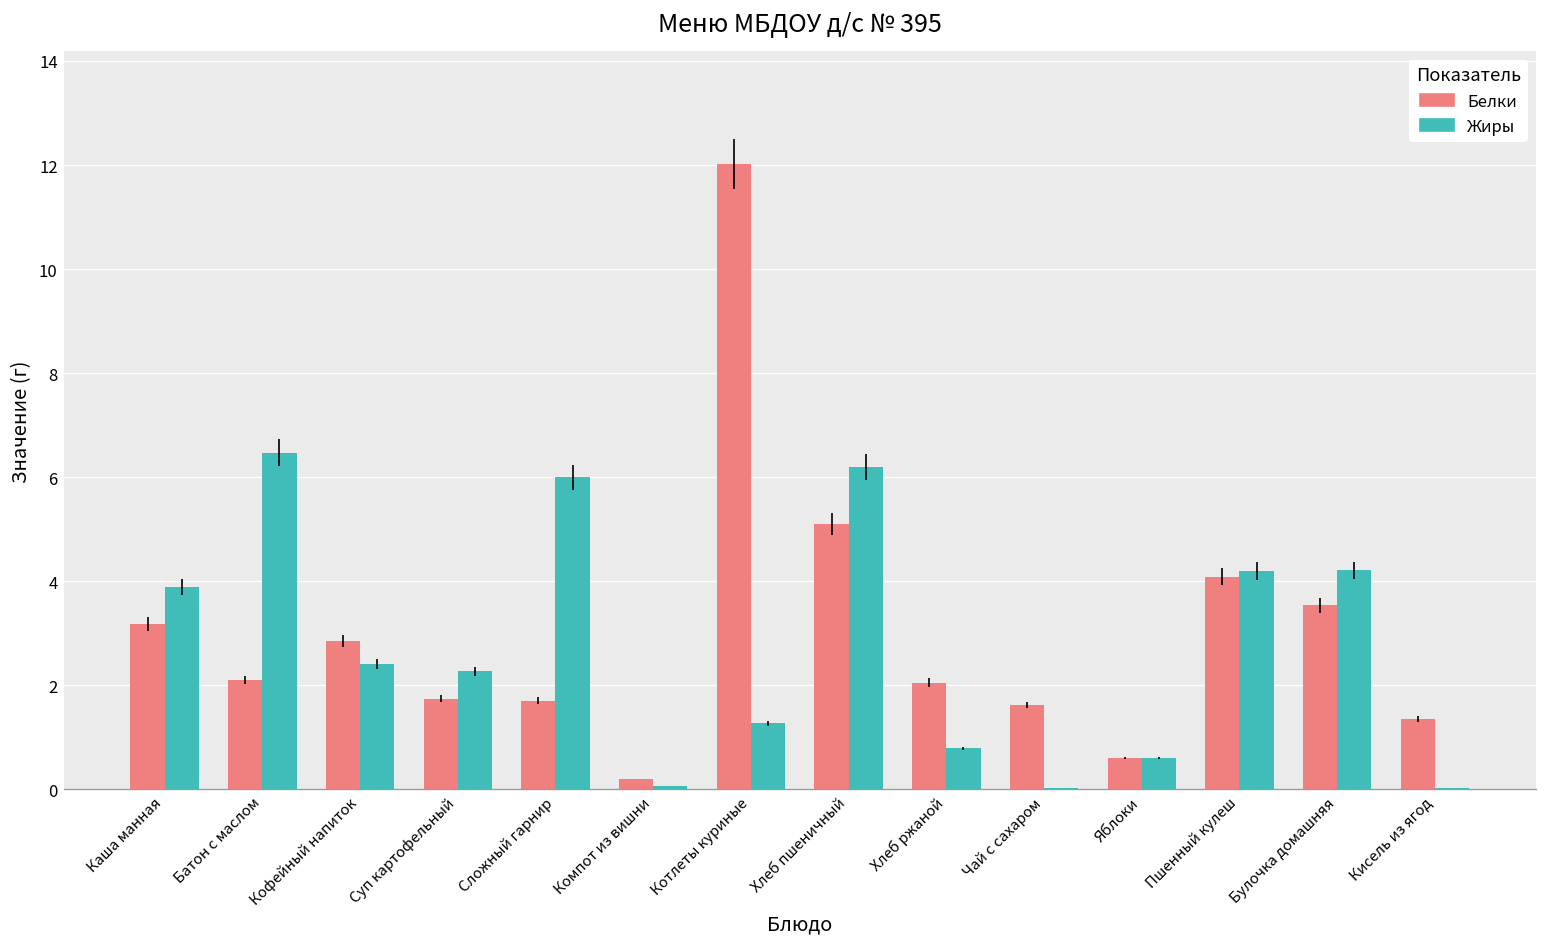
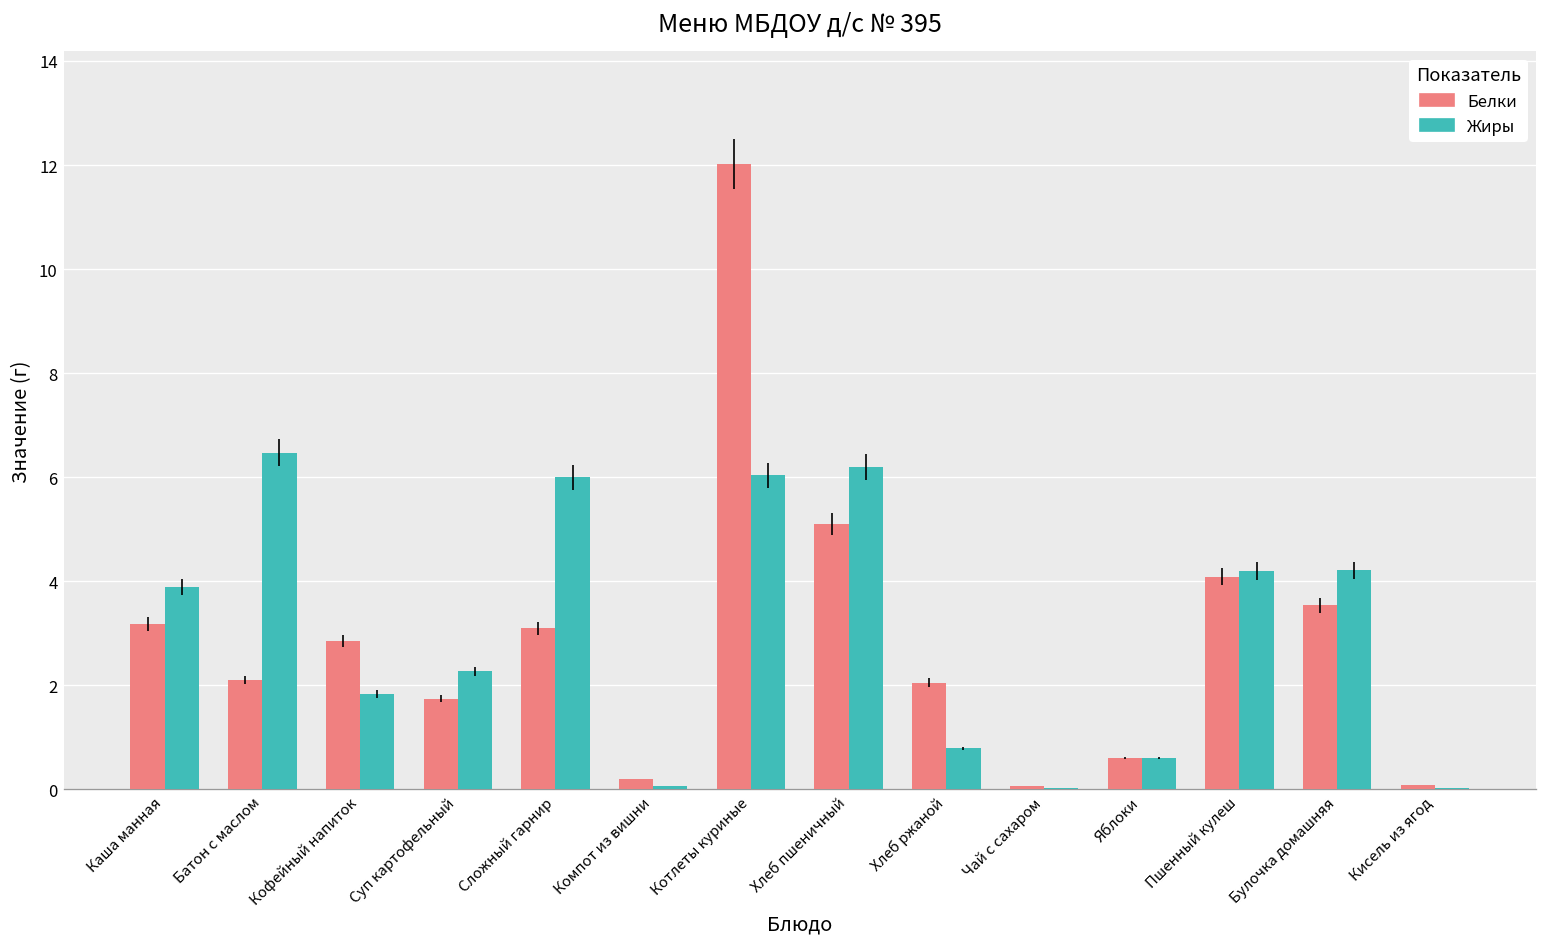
  {
    "Белки": {
      "Каша манная": 3.2,
      "Батон с маслом": 2.1,
      "Кофейный напиток": 2.9,
      "Суп картофельный": 1.7,
-     "Сложный гарнир": 1.7,
+     "Сложный гарнир": 3.1,
      "Компот из вишни": 0.2,
      "Котлеты куриные": 12.0,
      "Хлеб пшеничный": 5.1,
      "Хлеб ржаной": 2.1,
-     "Чай с сахаром": 1.6,
+     "Чай с сахаром": 0.1,
      "Яблоки": 0.6,
      "Пшенный кулеш": 4.1,
      "Булочка домашняя": 3.5,
-     "Кисель из ягод": 1.4
+     "Кисель из ягод": 0.1
    },
    "Жиры": {
      "Каша манная": 3.9,
      "Батон с маслом": 6.5,
-     "Кофейный напиток": 2.4,
+     "Кофейный напиток": 1.8,
      "Суп картофельный": 2.3,
      "Сложный гарнир": 6.0,
      "Компот из вишни": 0.1,
-     "Котлеты куриные": 1.3,
+     "Котлеты куриные": 6.0,
      "Хлеб пшеничный": 6.2,
      "Хлеб ржаной": 0.8,
      "Яблоки": 0.6,
      "Пшенный кулеш": 4.2,
      "Булочка домашняя": 4.2
    }
  }
